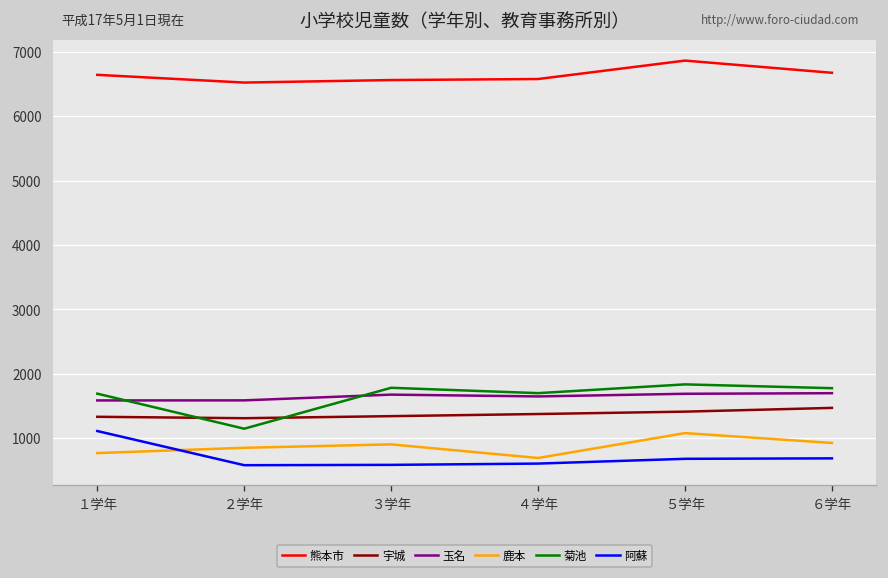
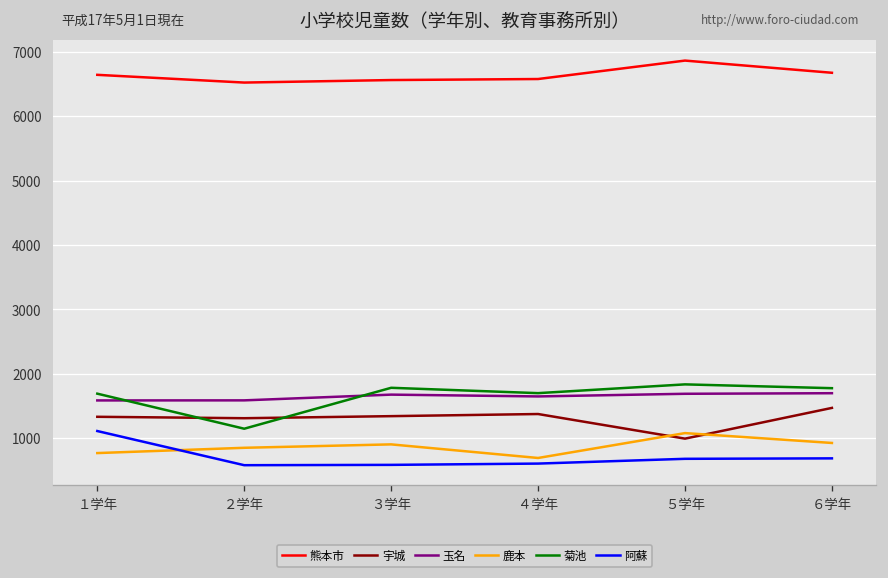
  {
    "熊本市": {
      "１学年": 6600,
      "２学年": 6500,
      "３学年": 6600,
      "４学年": 6600,
      "５学年": 6900,
      "６学年": 6700
    },
    "宇城": {
      "１学年": 1300,
      "２学年": 1300,
      "３学年": 1300,
      "４学年": 1400,
-     "５学年": 1400,
+     "５学年": 1000,
      "６学年": 1500
    },
    "玉名": {
      "１学年": 1600,
      "２学年": 1600,
      "３学年": 1700,
      "４学年": 1700,
      "５学年": 1700,
      "６学年": 1700
    },
    "鹿本": {
      "１学年": 800,
      "２学年": 900,
      "３学年": 900,
      "４学年": 700,
      "５学年": 1100,
      "６学年": 900
    },
    "菊池": {
      "１学年": 1700,
      "２学年": 1200,
      "３学年": 1800,
      "４学年": 1700,
      "５学年": 1800,
      "６学年": 1800
    },
    "阿蘇": {
      "１学年": 1100,
      "２学年": 600,
      "３学年": 600,
      "４学年": 600,
      "５学年": 700,
      "６学年": 700
    }
  }
